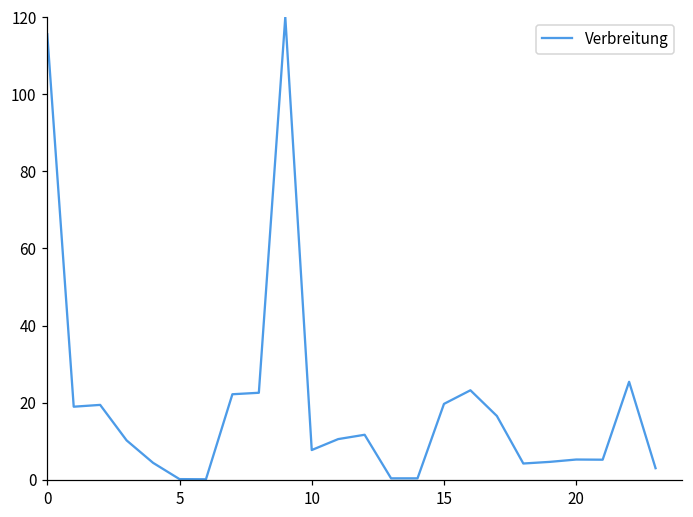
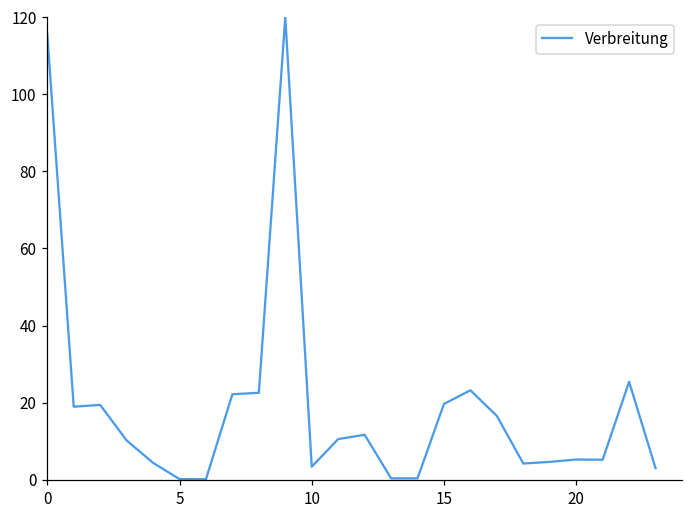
  {
    "0": 116,
    "5": 0,
-   "10": 8,
+   "10": 3,
    "15": 20,
    "20": 5
  }
